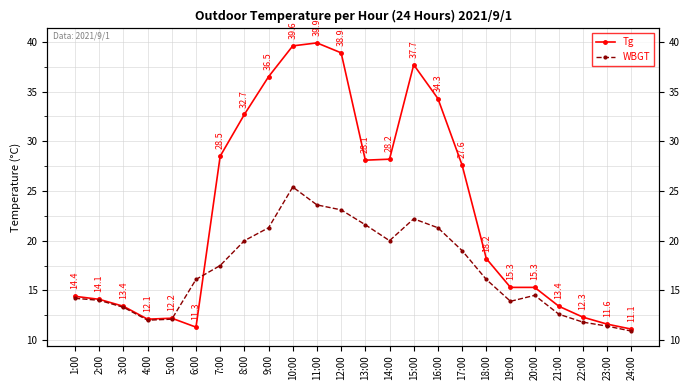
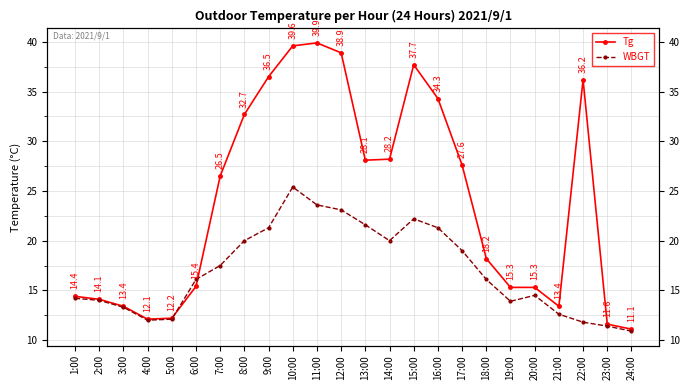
  {
    "Tg": {
-     "6:00": 11.3,
-     "7:00": 28.5,
+     "6:00": 15.4,
+     "7:00": 26.5,
      "8:00": 32.7,
      "9:00": 36.5,
      "10:00": 39.6,
      "11:00": 39.9,
      "12:00": 38.9,
      "13:00": 28.1,
      "14:00": 28.2,
      "15:00": 37.7,
      "16:00": 34.3,
      "17:00": 27.6,
      "18:00": 18.2,
      "19:00": 15.3,
      "20:00": 15.3,
      "21:00": 13.4,
-     "22:00": 12.3
+     "22:00": 36.2
    },
    "WBGT": {
      "6:00": 16,
      "7:00": 18,
      "8:00": 20,
      "9:00": 21,
      "10:00": 25,
      "11:00": 24,
      "12:00": 23,
      "13:00": 22,
      "14:00": 20,
      "15:00": 22,
      "16:00": 21,
      "17:00": 19,
      "18:00": 16,
      "19:00": 14,
      "20:00": 15,
      "21:00": 13,
      "22:00": 12
    }
  }
